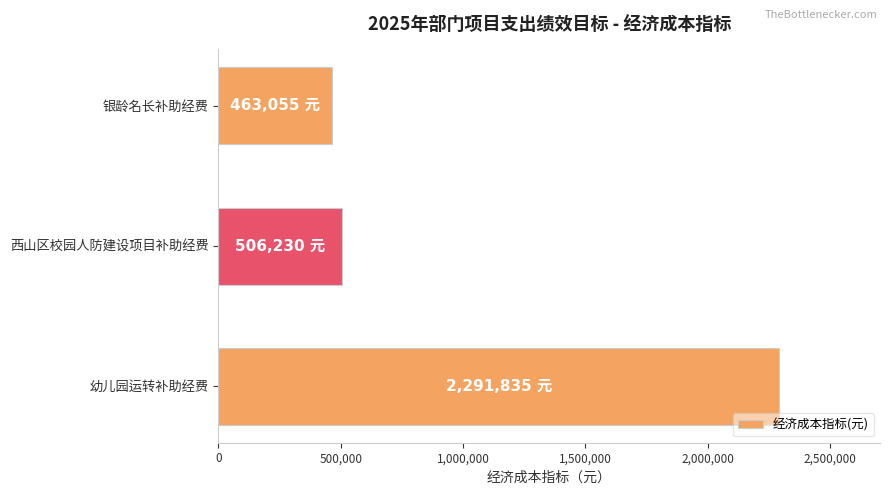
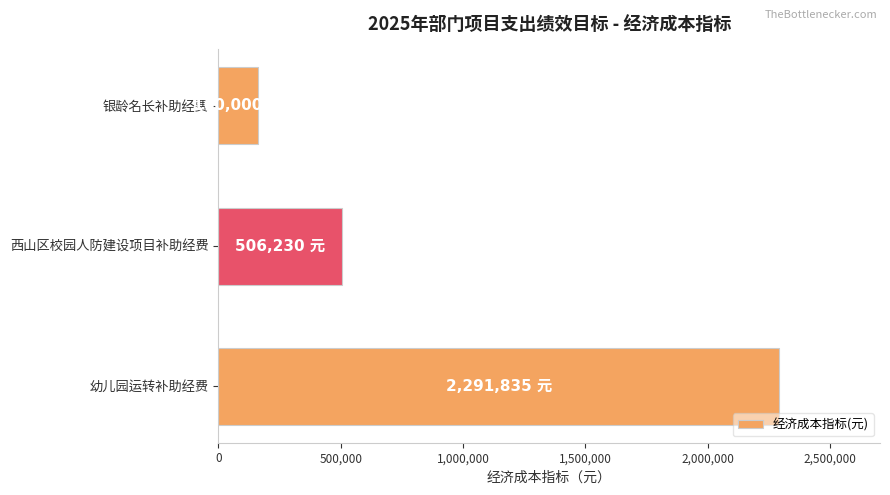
  {
-   "银龄名长补助经费": "460,000"
+   "银龄名长补助经费": "160,000"
  }
